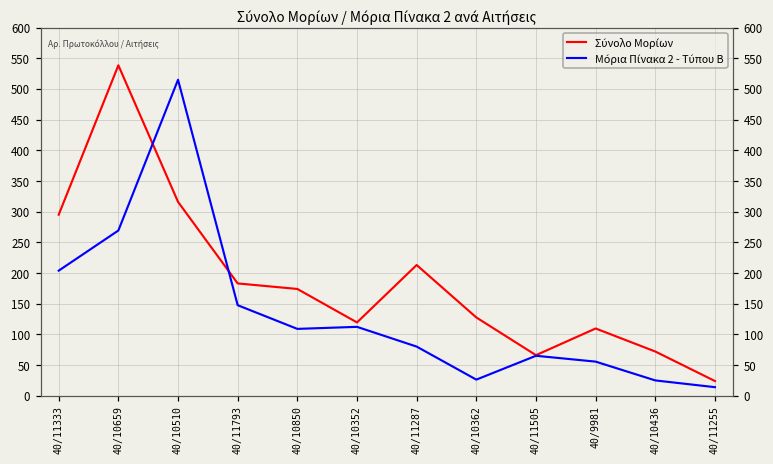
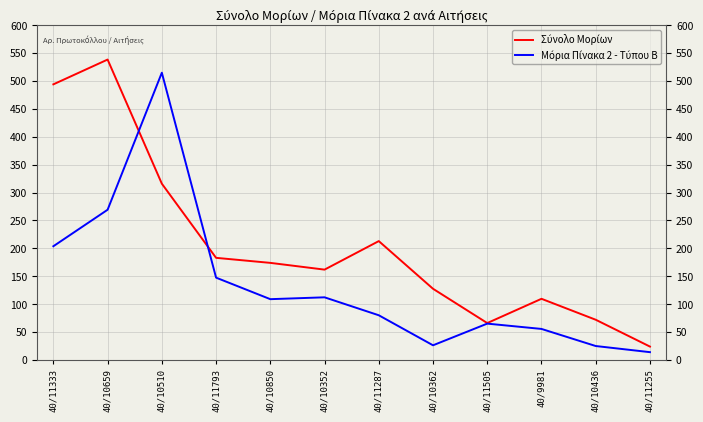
  {
    "Σύνολο Μορίων": {
-     "40/11333": 300,
+     "40/11333": 490,
      "40/10659": 540,
      "40/10510": 320,
      "40/11793": 180,
      "40/10850": 170,
-     "40/10352": 120,
+     "40/10352": 160,
      "40/11287": 210,
      "40/10362": 130,
      "40/9981": 110,
      "40/10436": 70,
      "40/11255": 20
    },
    "Μόρια Πίνακα 2 - Τύπου Β": {
      "40/11333": 200,
      "40/10659": 270,
      "40/10510": 510,
      "40/11793": 150,
      "40/10850": 110,
      "40/10352": 110,
      "40/11287": 80,
      "40/10362": 30,
      "40/9981": 60,
      "40/10436": 30,
      "40/11255": 10
    }
  }
